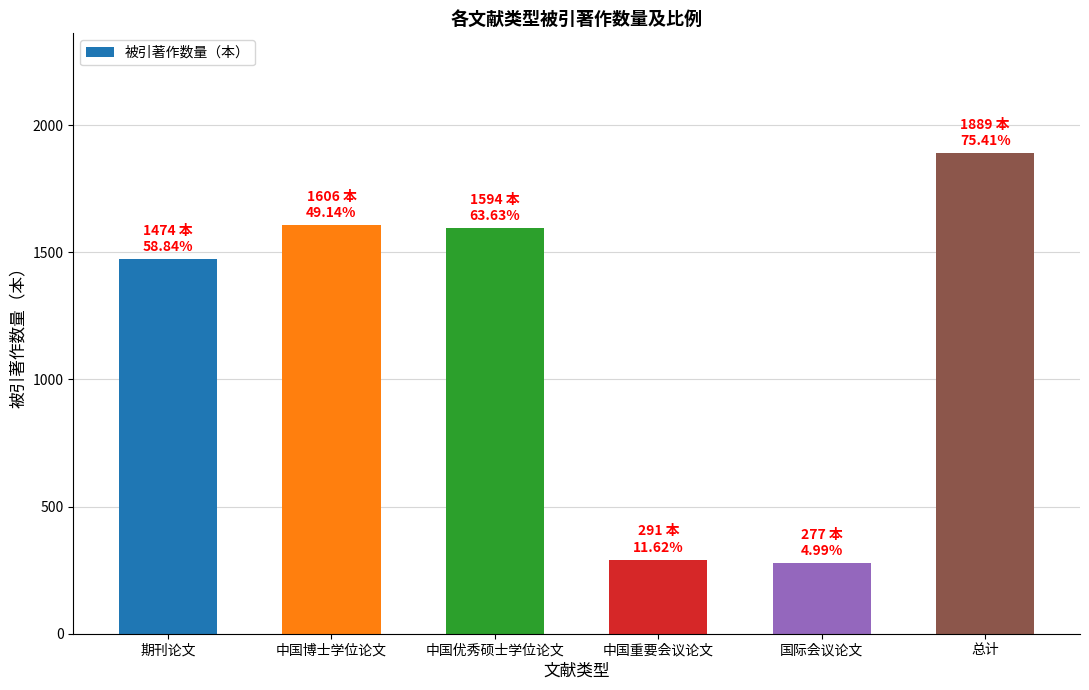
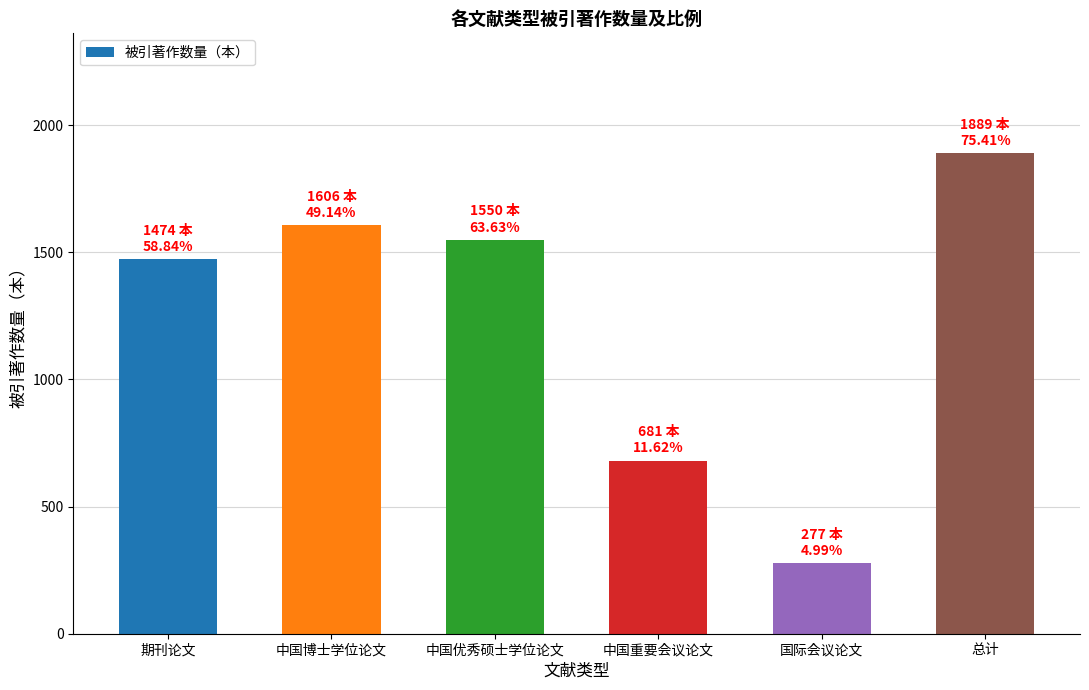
  {
    "期刊论文": 1474,
    "中国博士学位论文": 1606,
-   "中国优秀硕士学位论文": 1594,
-   "中国重要会议论文": 291,
+   "中国优秀硕士学位论文": 1550,
+   "中国重要会议论文": 681,
    "国际会议论文": 277,
    "总计": 1889
  }
